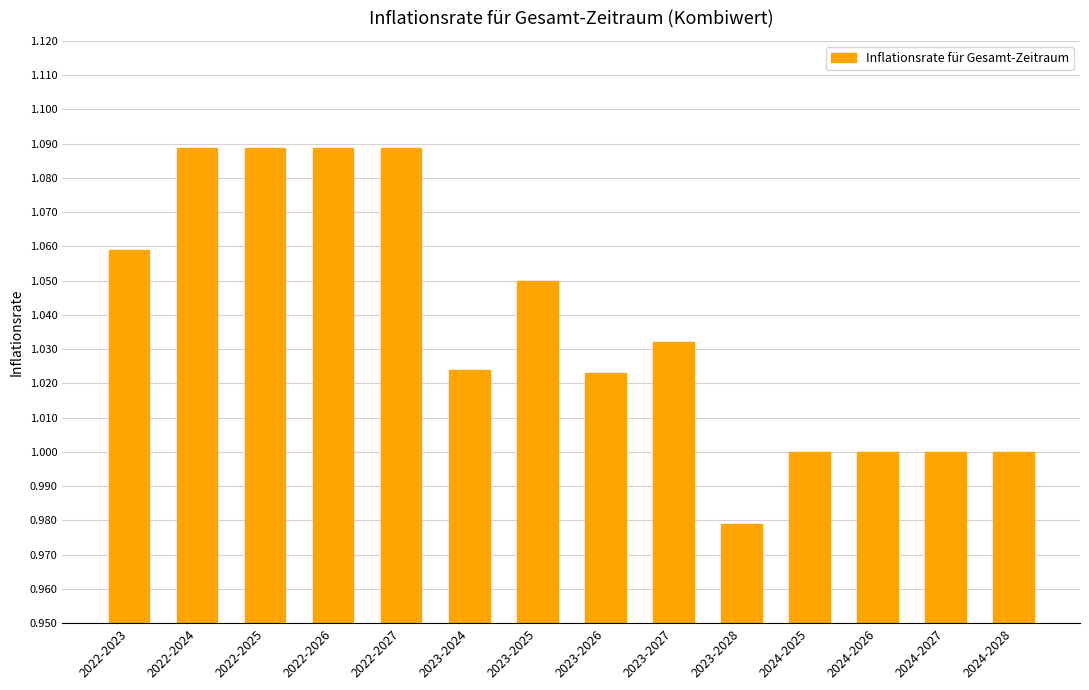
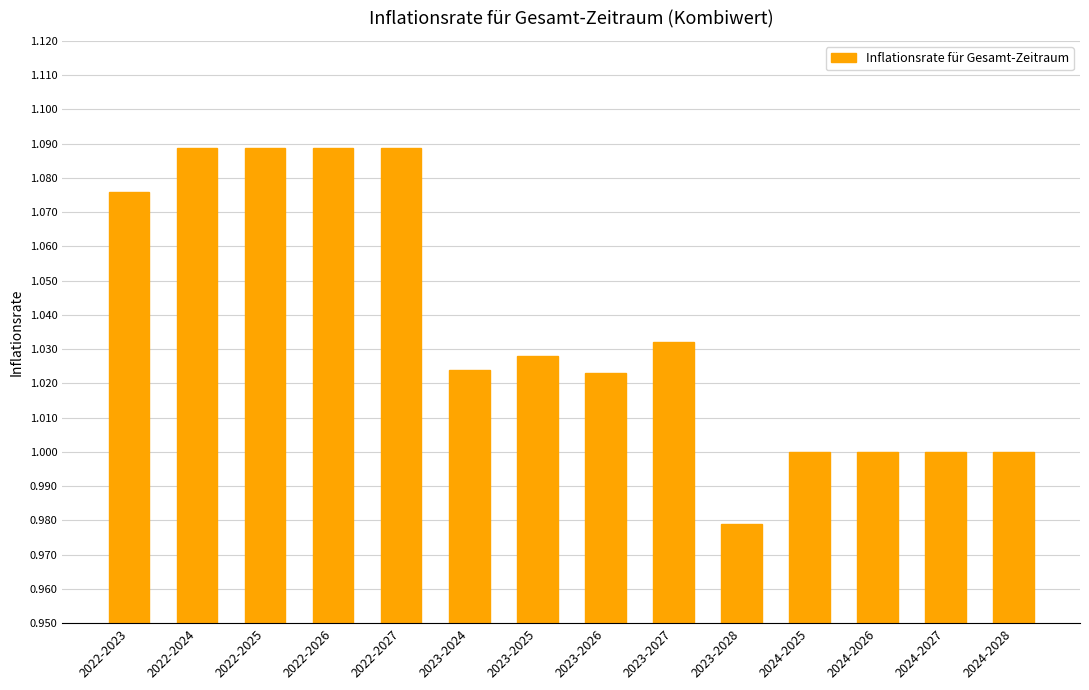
  {
-   "2022-2023": 1.059,
+   "2022-2023": 1.076,
    "2022-2024": 1.089,
    "2022-2025": 1.089,
    "2022-2026": 1.089,
    "2022-2027": 1.089,
    "2023-2024": 1.024,
-   "2023-2025": 1.050,
+   "2023-2025": 1.028,
    "2023-2026": 1.023,
    "2023-2027": 1.032,
    "2023-2028": 0.979,
    "2024-2025": 1.000,
    "2024-2026": 1.000,
    "2024-2027": 1.000,
    "2024-2028": 1.000
  }
